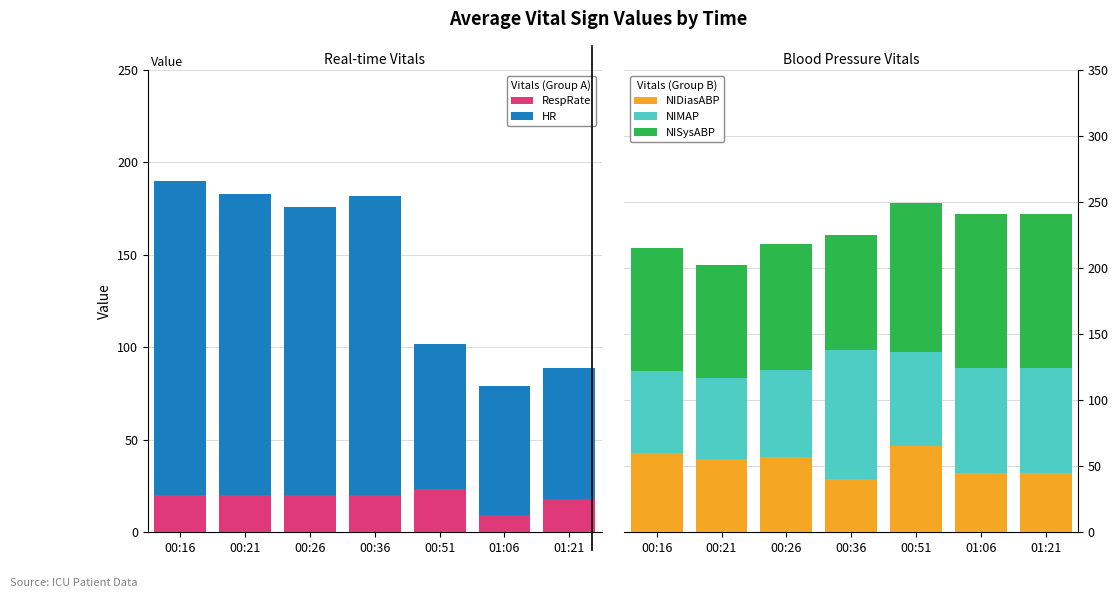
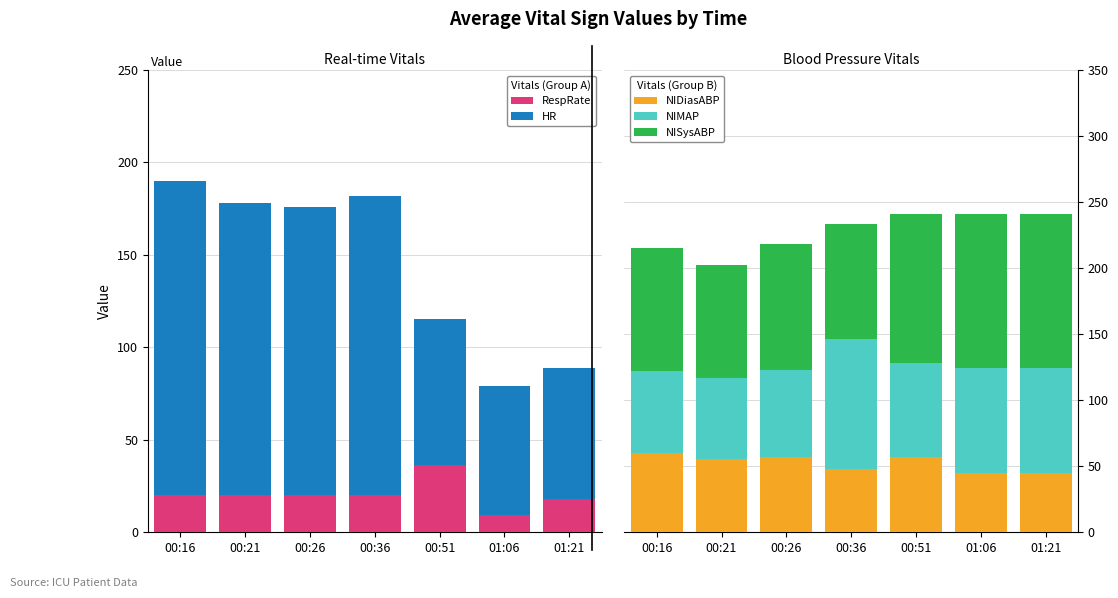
  {
    "Real-time Vitals": {
      "RespRate": {
        "00:16": 20,
        "00:21": 20,
        "00:26": 20,
        "00:36": 20,
-       "00:51": 23,
+       "00:51": 36,
        "01:06": 9,
        "01:21": 18
      },
      "HR": {
        "00:16": 170,
-       "00:21": 163,
+       "00:21": 158,
        "00:26": 156,
        "00:36": 162,
        "00:51": 79,
        "01:06": 70,
        "01:21": 71
      }
    },
    "Blood Pressure Vitals": {
      "NIDiasABP": {
        "00:16": 60,
        "00:21": 55,
        "00:26": 57,
-       "00:36": 40,
-       "00:51": 65,
+       "00:36": 48,
+       "00:51": 57,
        "01:06": 45,
        "01:21": 45
      },
      "NIMAP": {
        "00:16": 62,
        "00:21": 62,
        "00:26": 66,
        "00:36": 98,
        "00:51": 71,
        "01:06": 79,
        "01:21": 79
      },
      "NISysABP": {
        "00:16": 93,
        "00:21": 85,
        "00:26": 95,
        "00:36": 87,
        "00:51": 113,
        "01:06": 117,
        "01:21": 117
      }
    }
  }
